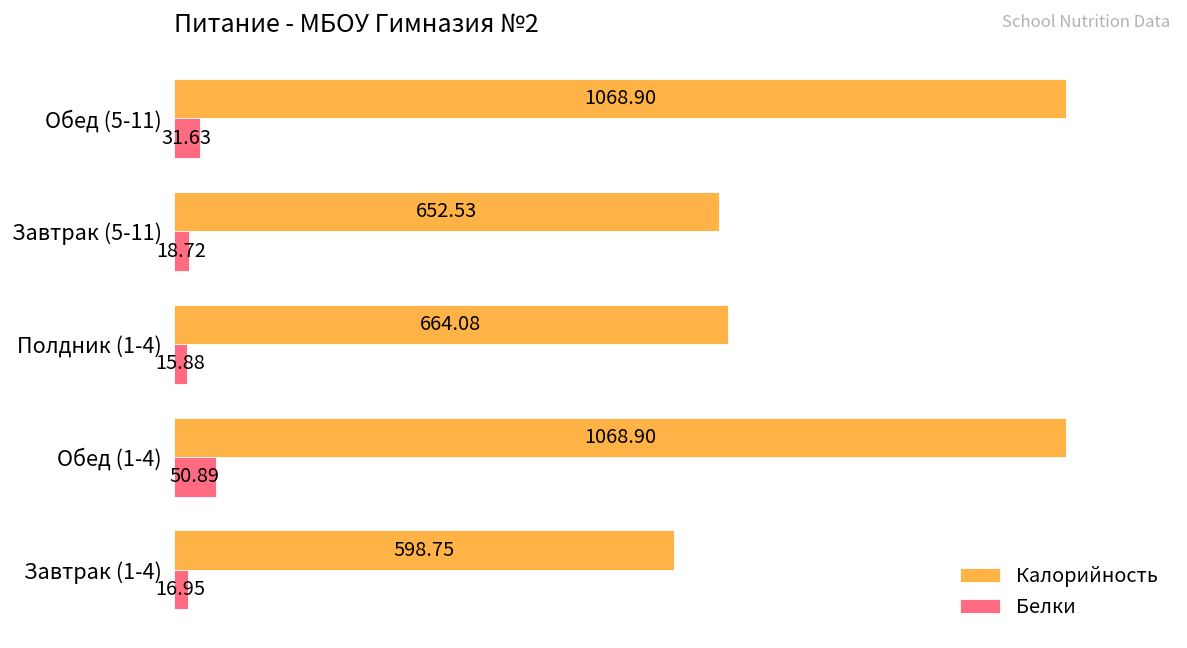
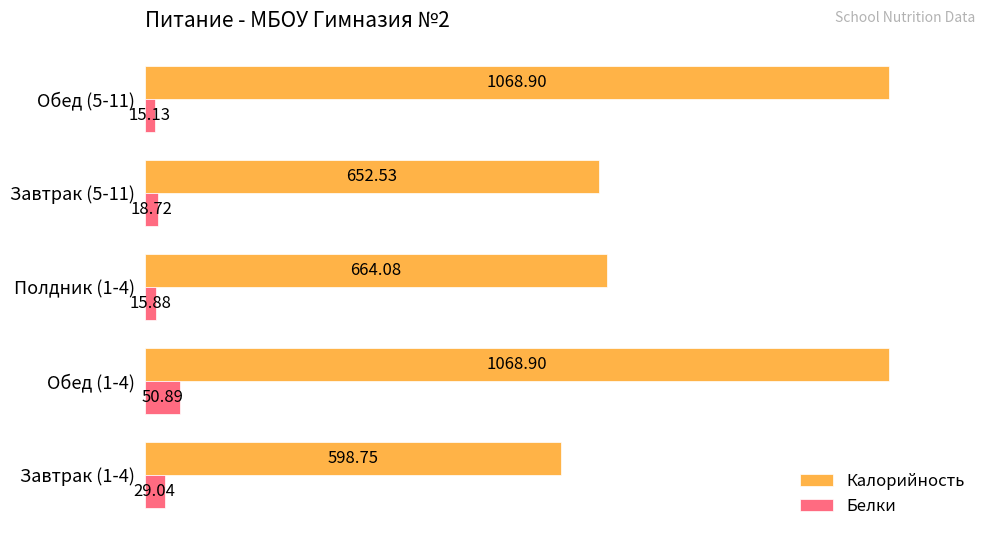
  {
    "Калорийность": {
      "Обед (5-11)": 1068.90,
      "Завтрак (5-11)": 652.53,
      "Полдник (1-4)": 664.08,
      "Обед (1-4)": 1068.90,
      "Завтрак (1-4)": 598.75
    },
    "Белки": {
-     "Обед (5-11)": 31.63,
+     "Обед (5-11)": 15.13,
      "Завтрак (5-11)": 18.72,
      "Полдник (1-4)": 15.88,
      "Обед (1-4)": 50.89,
-     "Завтрак (1-4)": 16.95
+     "Завтрак (1-4)": 29.04
    }
  }
